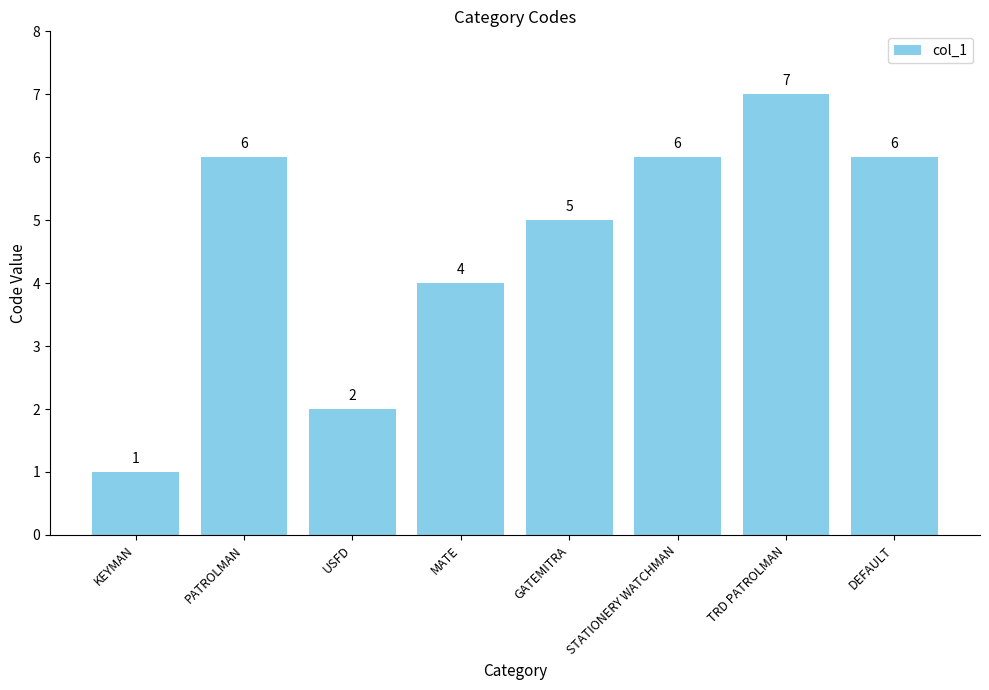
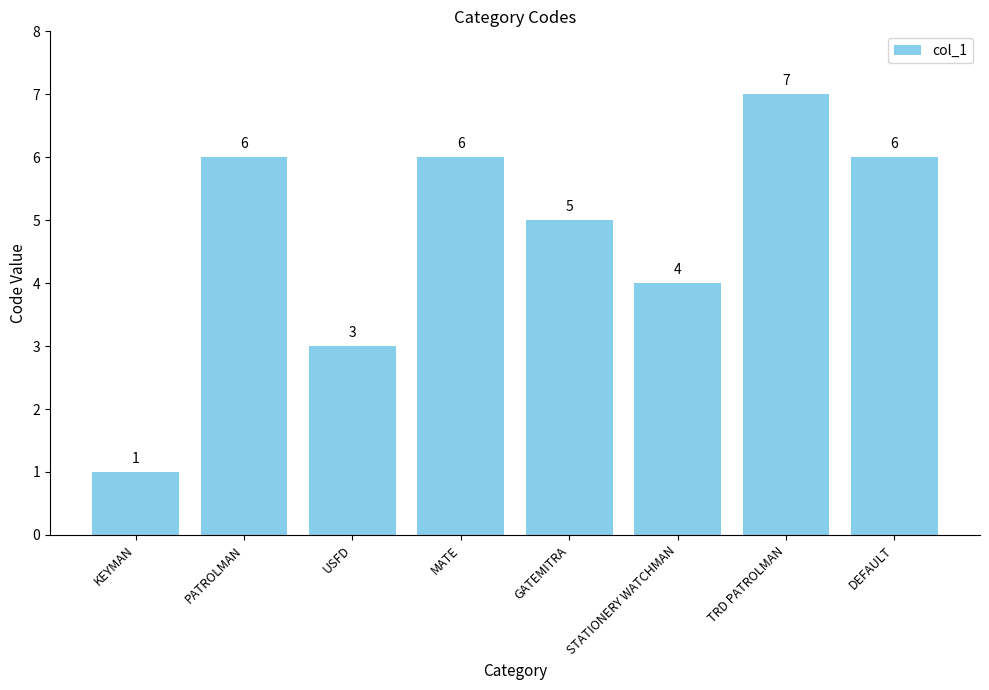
  {
    "KEYMAN": 1,
    "PATROLMAN": 6,
-   "USFD": 2,
-   "MATE": 4,
+   "USFD": 3,
+   "MATE": 6,
    "GATEMITRA": 5,
-   "STATIONERY WATCHMAN": 6,
+   "STATIONERY WATCHMAN": 4,
    "TRD PATROLMAN": 7,
    "DEFAULT": 6
  }
